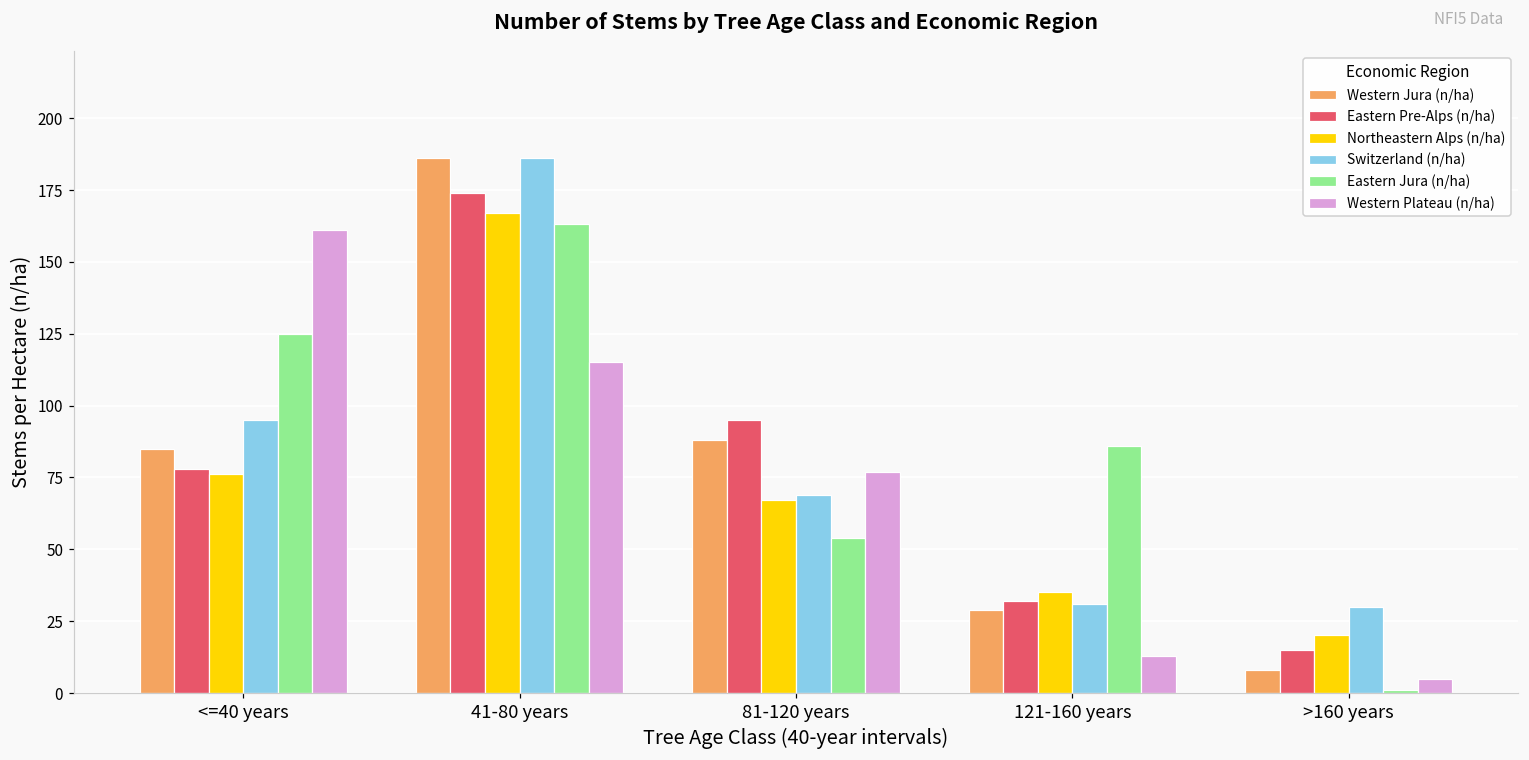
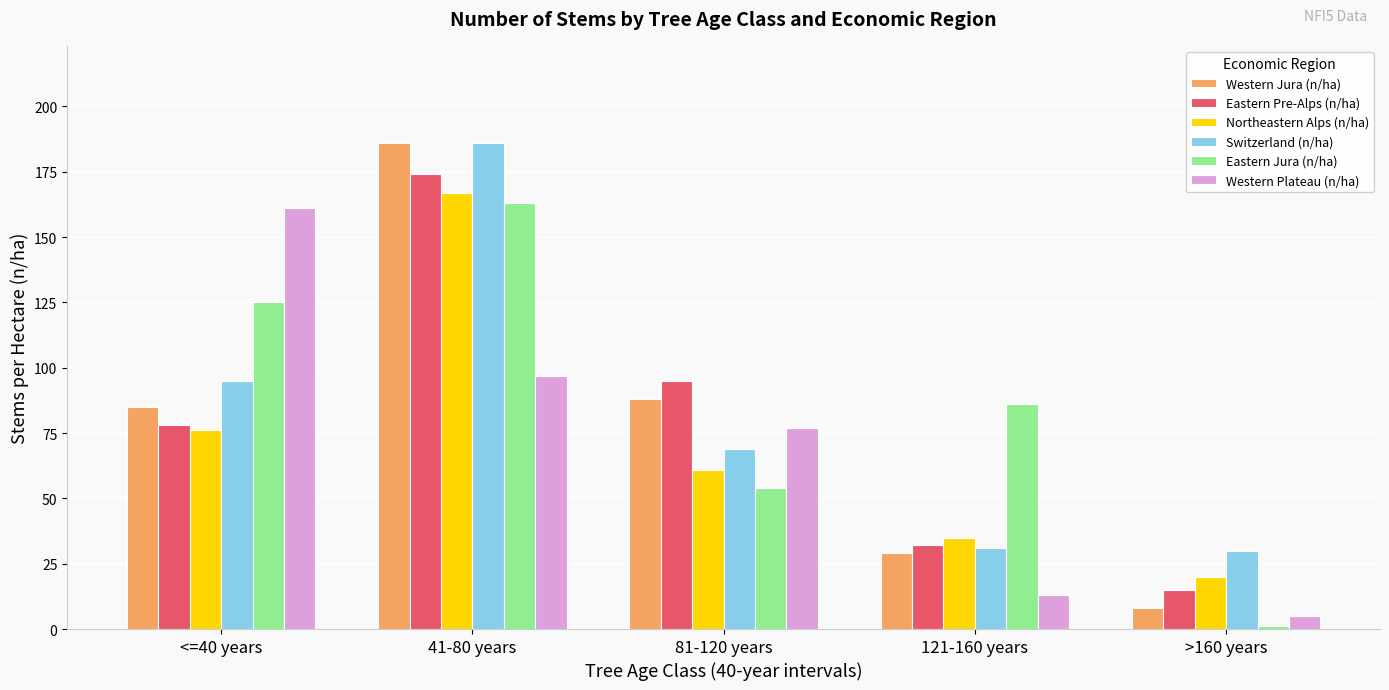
  {
    "Western Jura (n/ha)": {
      "<=40 years": 85,
      "41-80 years": 186,
      "81-120 years": 88,
      "121-160 years": 29,
      ">160 years": 8
    },
    "Eastern Pre-Alps (n/ha)": {
      "<=40 years": 78,
      "41-80 years": 174,
      "81-120 years": 95,
      "121-160 years": 32,
      ">160 years": 15
    },
    "Northeastern Alps (n/ha)": {
      "<=40 years": 76,
      "41-80 years": 167,
-     "81-120 years": 67,
+     "81-120 years": 61,
      "121-160 years": 35,
      ">160 years": 20
    },
    "Switzerland (n/ha)": {
      "<=40 years": 95,
      "41-80 years": 186,
      "81-120 years": 69,
      "121-160 years": 31,
      ">160 years": 30
    },
    "Eastern Jura (n/ha)": {
      "<=40 years": 125,
      "41-80 years": 163,
      "81-120 years": 54,
      "121-160 years": 86,
      ">160 years": 1
    },
    "Western Plateau (n/ha)": {
      "<=40 years": 161,
-     "41-80 years": 115,
+     "41-80 years": 97,
      "81-120 years": 77,
      "121-160 years": 13,
      ">160 years": 5
    }
  }
